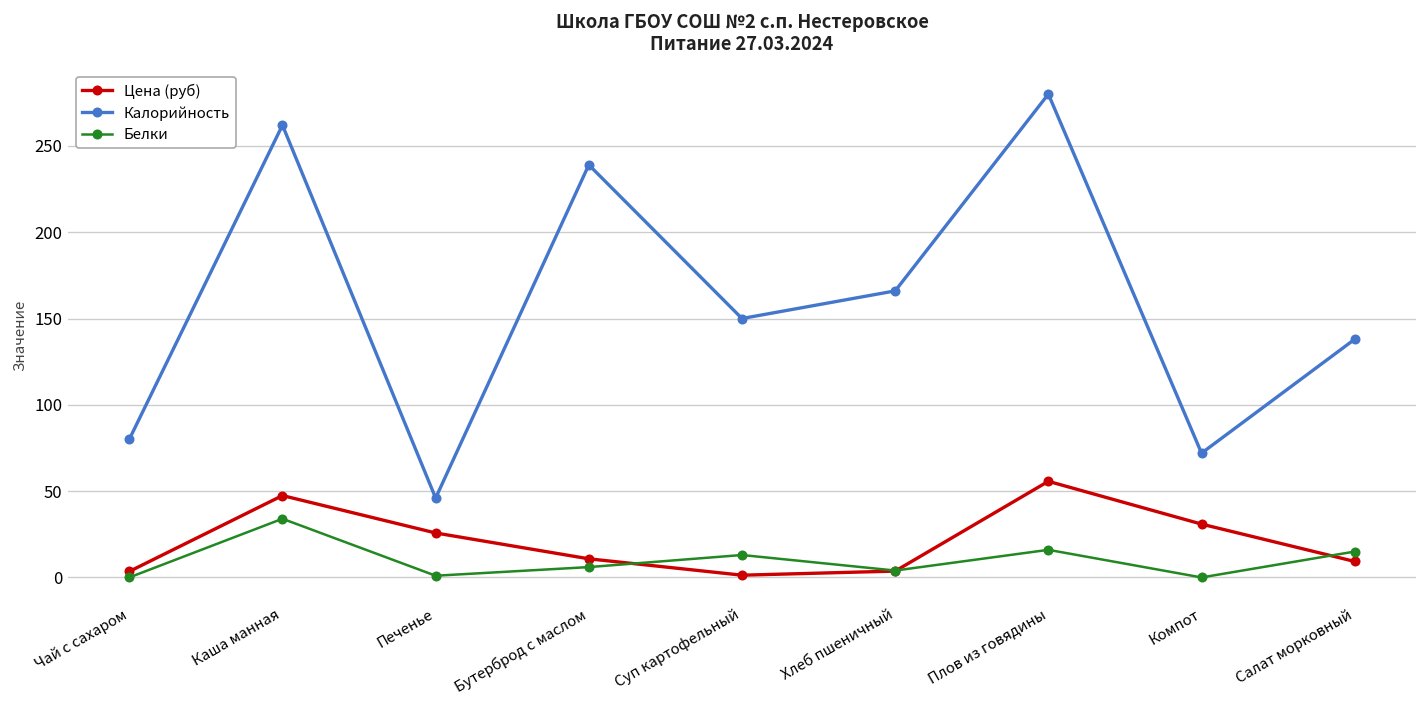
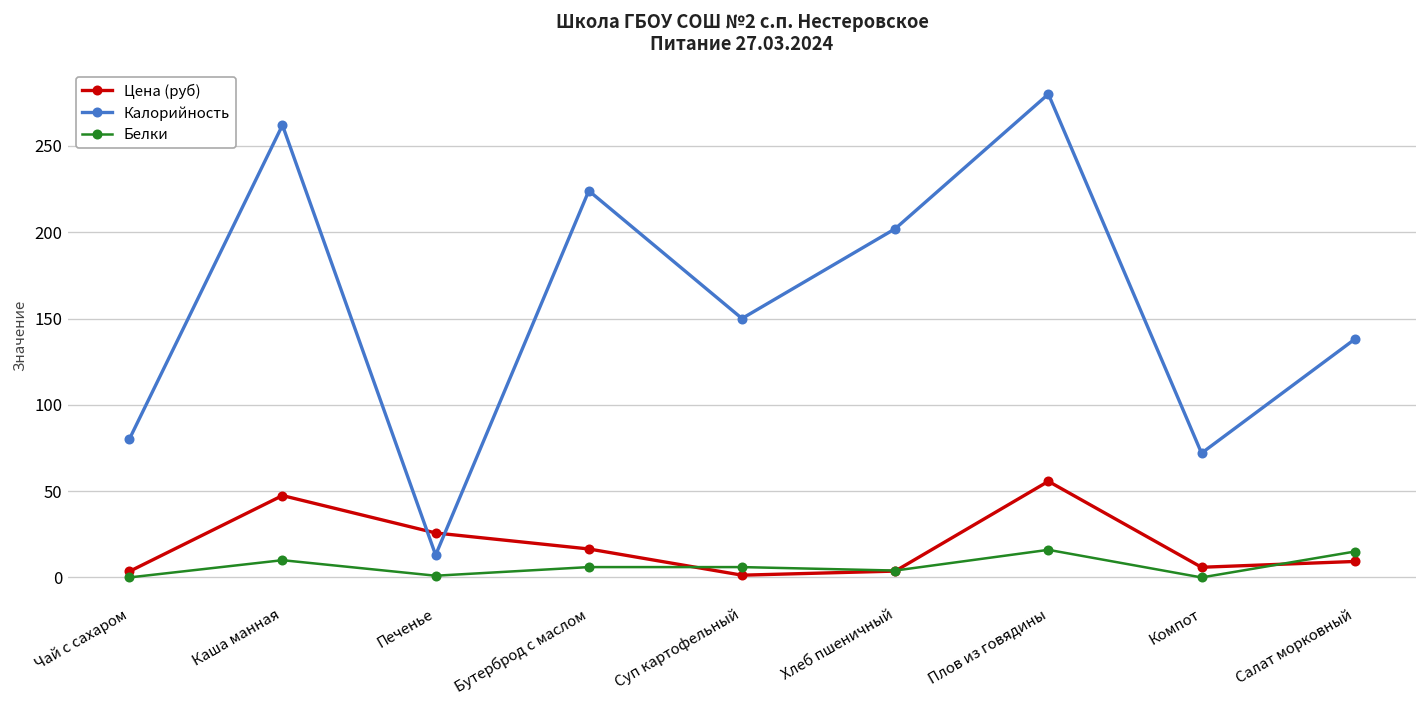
  {
    "Цена (руб)": {
      "Чай с сахаром": 3,
      "Каша манная": 47,
      "Печенье": 26,
-     "Бутерброд с маслом": 11,
+     "Бутерброд с маслом": 17,
      "Суп картофельный": 1,
      "Плов из говядины": 56,
-     "Компот": 31,
+     "Компот": 6,
      "Салат морковный": 9
    },
    "Калорийность": {
      "Чай с сахаром": 80,
      "Каша манная": 262,
-     "Печенье": 46,
-     "Бутерброд с маслом": 239,
+     "Печенье": 13,
+     "Бутерброд с маслом": 224,
      "Суп картофельный": 150,
-     "Хлеб пшеничный": 166,
+     "Хлеб пшеничный": 202,
      "Плов из говядины": 280,
      "Компот": 72,
      "Салат морковный": 138
    },
    "Белки": {
      "Чай с сахаром": 0,
-     "Каша манная": 34,
+     "Каша манная": 10,
      "Печенье": 1,
      "Бутерброд с маслом": 6,
-     "Суп картофельный": 13,
+     "Суп картофельный": 6,
      "Плов из говядины": 16,
      "Компот": 0,
      "Салат морковный": 15
    }
  }
